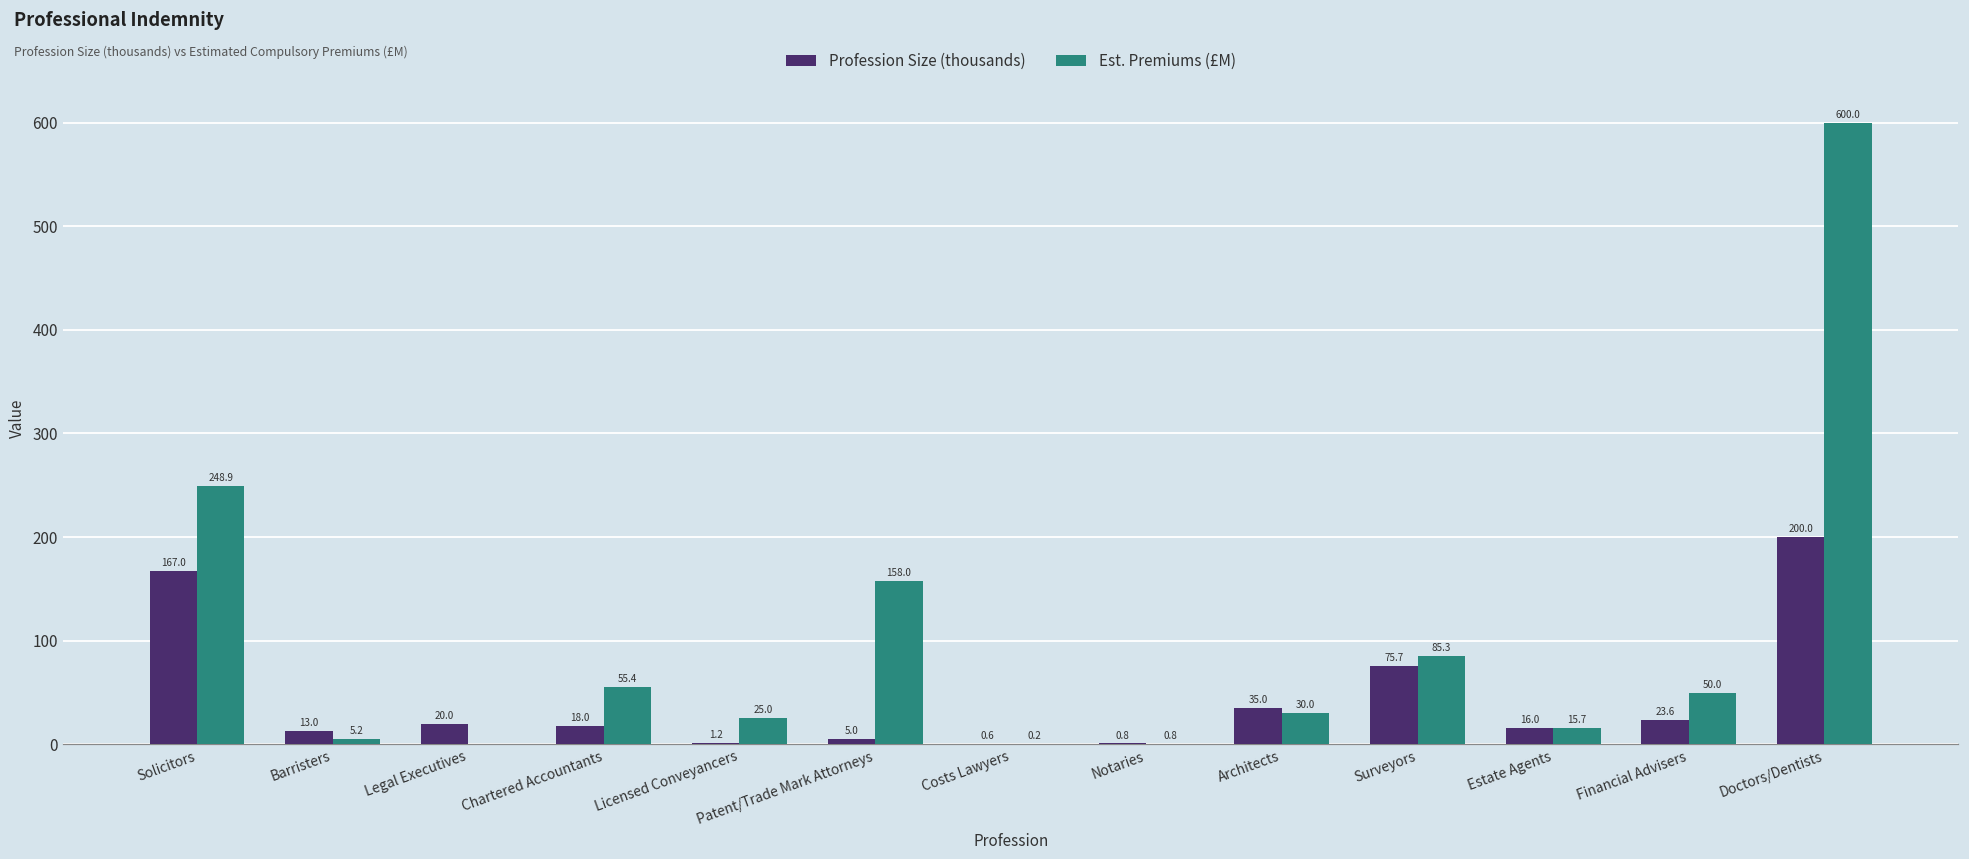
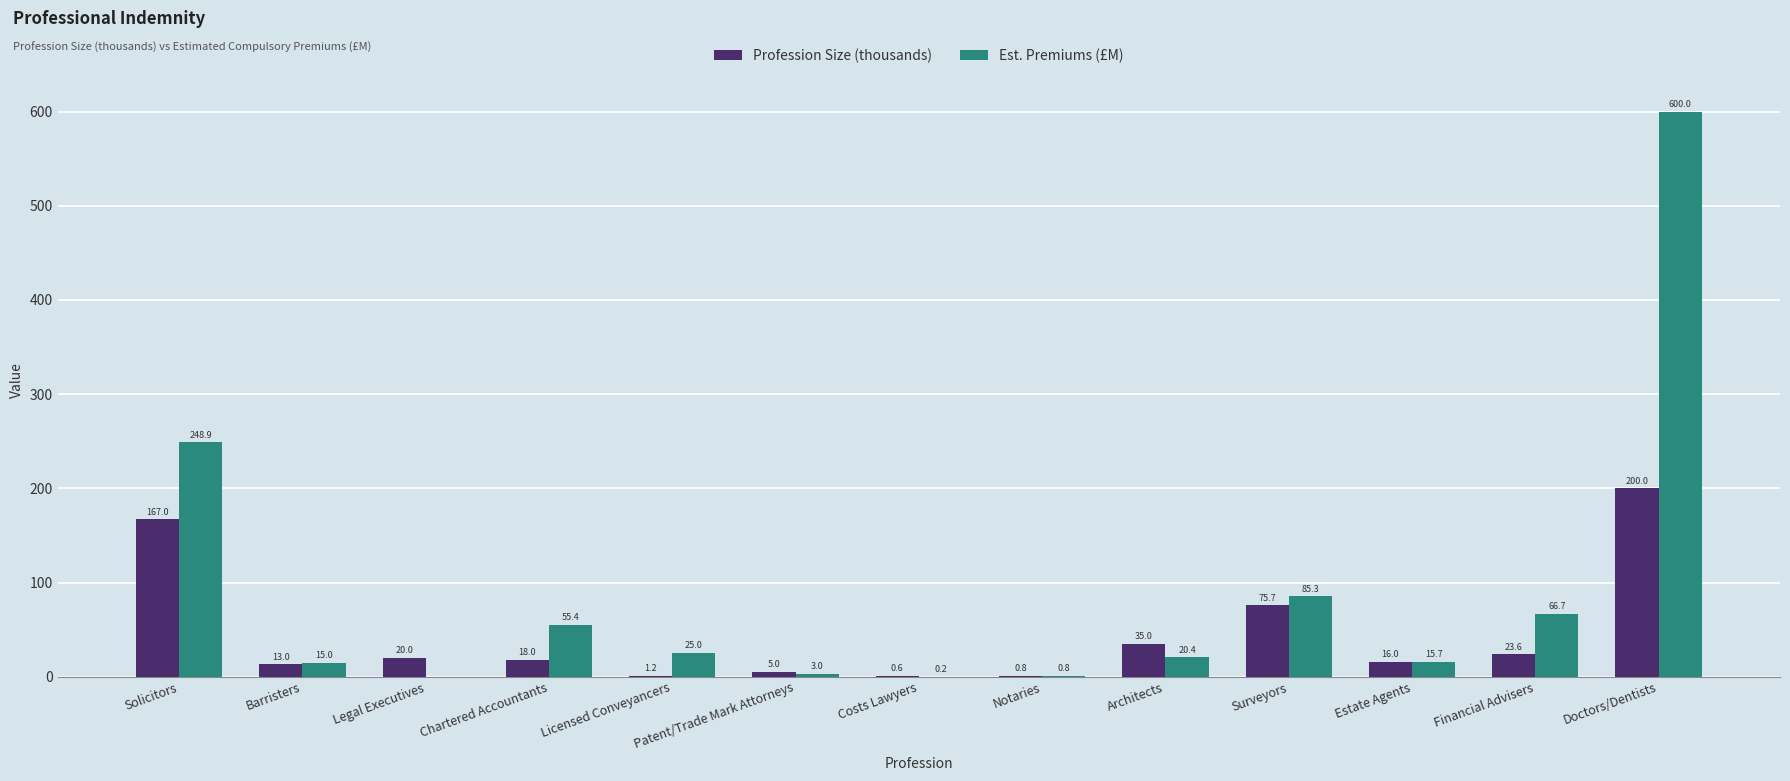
  {
    "Profession Size (thousands)": {
      "Solicitors": 167.0,
      "Barristers": 13.0,
      "Legal Executives": 20.0,
      "Chartered Accountants": 18.0,
      "Licensed Conveyancers": 1.2,
      "Patent/Trade Mark Attorneys": 5.0,
      "Costs Lawyers": 0.6,
      "Notaries": 0.8,
      "Architects": 35.0,
      "Surveyors": 75.7,
      "Estate Agents": 16.0,
      "Financial Advisers": 23.6,
      "Doctors/Dentists": 200.0
    },
    "Est. Premiums (£M)": {
      "Solicitors": 248.9,
-     "Barristers": 5.2,
+     "Barristers": 15.0,
      "Chartered Accountants": 55.4,
      "Licensed Conveyancers": 25.0,
-     "Patent/Trade Mark Attorneys": 158.0,
+     "Patent/Trade Mark Attorneys": 3.0,
      "Costs Lawyers": 0.2,
      "Notaries": 0.8,
-     "Architects": 30.0,
+     "Architects": 20.4,
      "Surveyors": 85.3,
      "Estate Agents": 15.7,
-     "Financial Advisers": 50.0,
+     "Financial Advisers": 66.7,
      "Doctors/Dentists": 600.0
    }
  }
